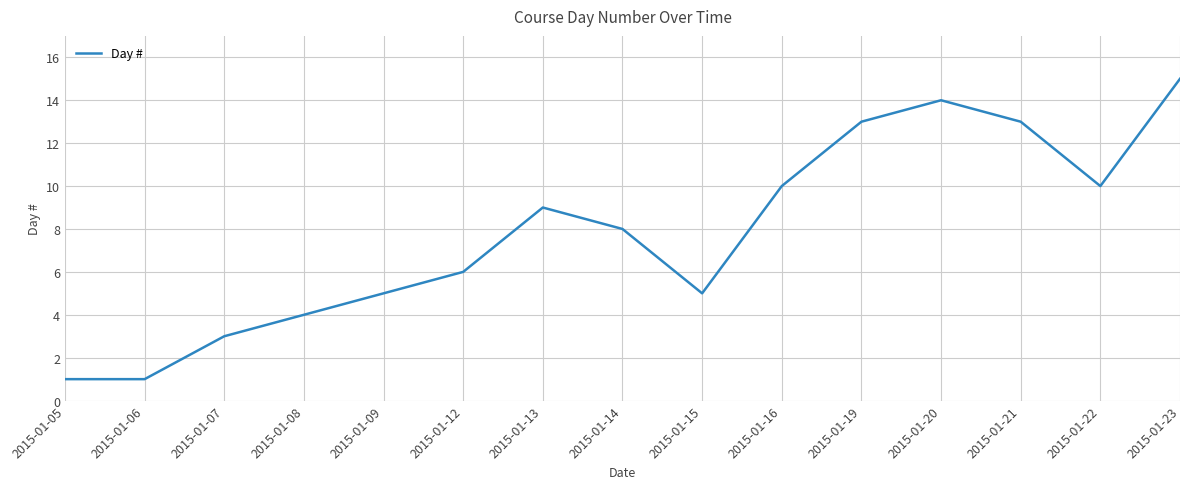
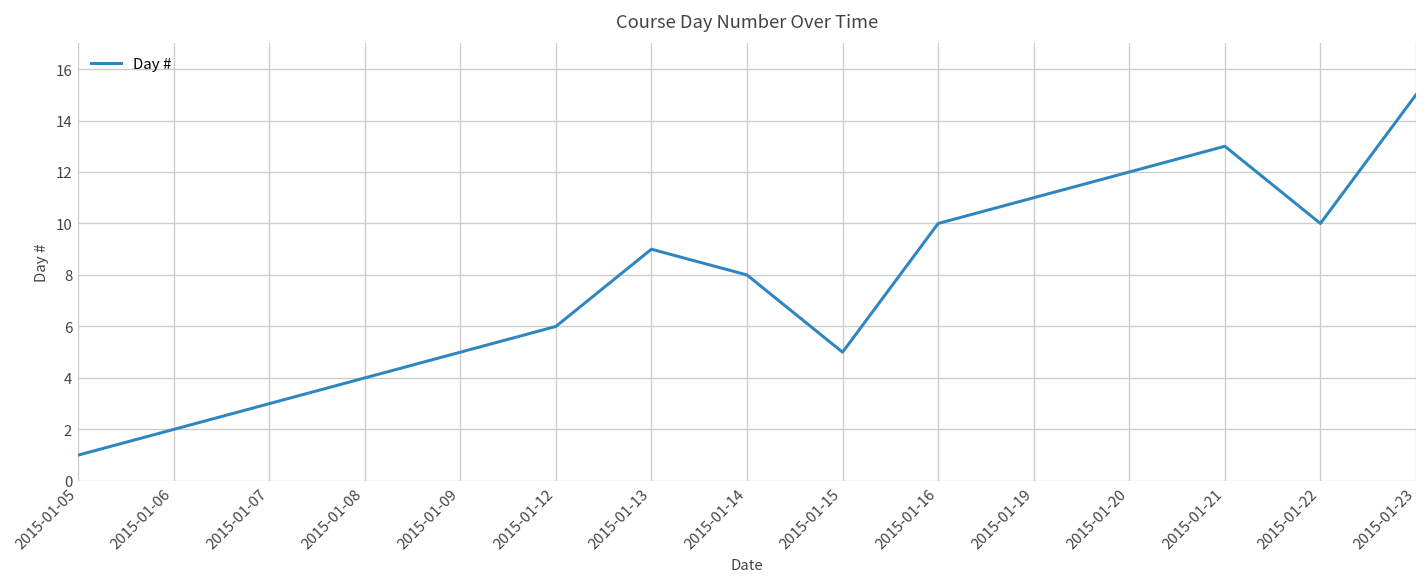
  {
    "2015-01-05": 1,
-   "2015-01-06": 1,
+   "2015-01-06": 2,
    "2015-01-07": 3,
    "2015-01-08": 4,
    "2015-01-09": 5,
    "2015-01-12": 6,
    "2015-01-13": 9,
    "2015-01-14": 8,
    "2015-01-15": 5,
    "2015-01-16": 10,
-   "2015-01-19": 13,
-   "2015-01-20": 14,
+   "2015-01-19": 11,
+   "2015-01-20": 12,
    "2015-01-21": 13,
    "2015-01-22": 10,
    "2015-01-23": 15
  }
